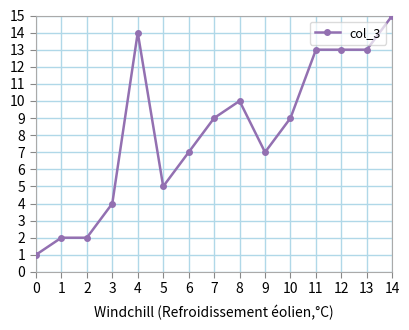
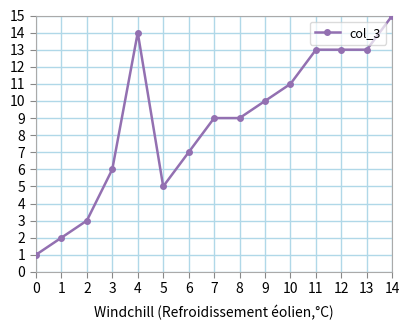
  {
    "0": 1,
    "1": 2,
-   "2": 2,
-   "3": 4,
+   "2": 3,
+   "3": 6,
    "4": 14,
    "5": 5,
    "6": 7,
    "7": 9,
-   "8": 10,
-   "9": 7,
-   "10": 9,
+   "8": 9,
+   "9": 10,
+   "10": 11,
    "11": 13,
    "12": 13,
    "13": 13,
    "14": 15
  }
